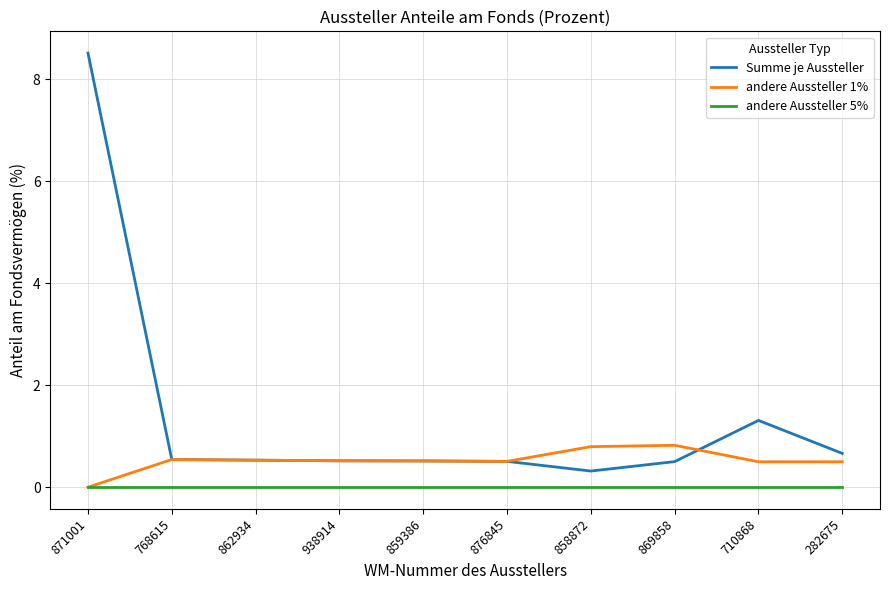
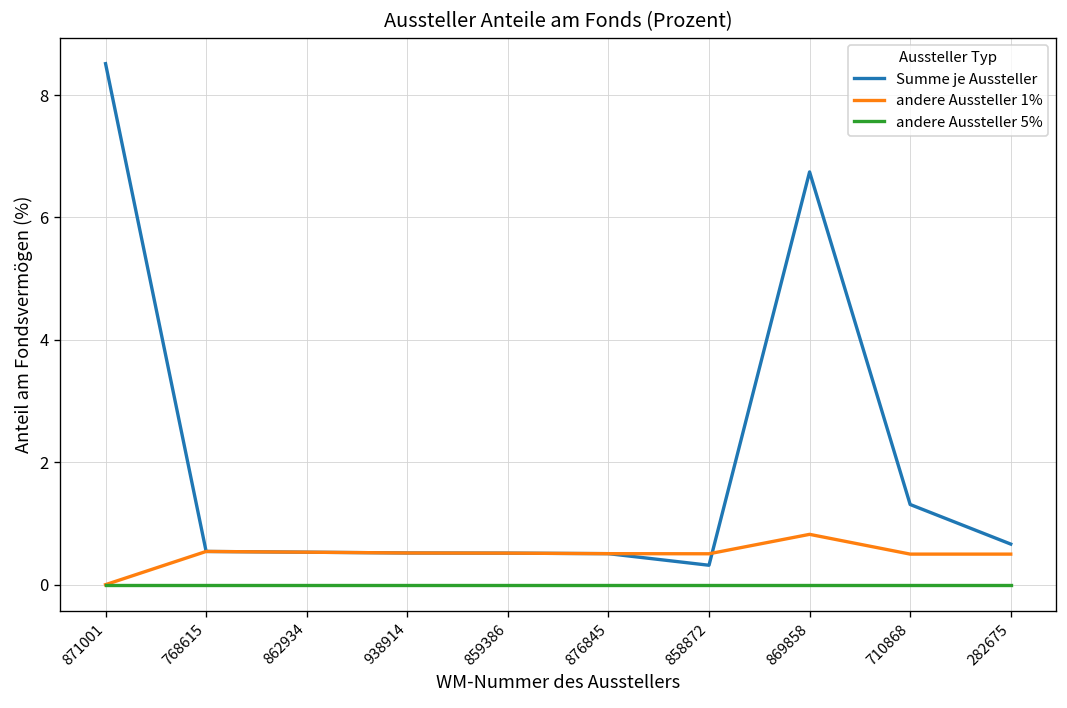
  {
    "Summe je Aussteller": {
      "871001": 8.5,
      "858872": 0.3,
-     "869858": 0.5,
+     "869858": 6.7,
      "710868": 1.3,
      "282675": 0.7
    },
    "andere Aussteller 1%": {
-     "858872": 0.8,
+     "858872": 0.5,
      "869858": 0.8,
      "710868": 0.5,
      "282675": 0.5
    },
    "andere Aussteller 5%": {
      "768615": 0.0,
      "862934": 0.0,
      "938914": 0.0,
      "859386": 0.0,
      "876845": 0.0,
      "858872": 0.0,
      "869858": 0.0,
      "710868": 0.0,
      "282675": 0.0
    }
  }
